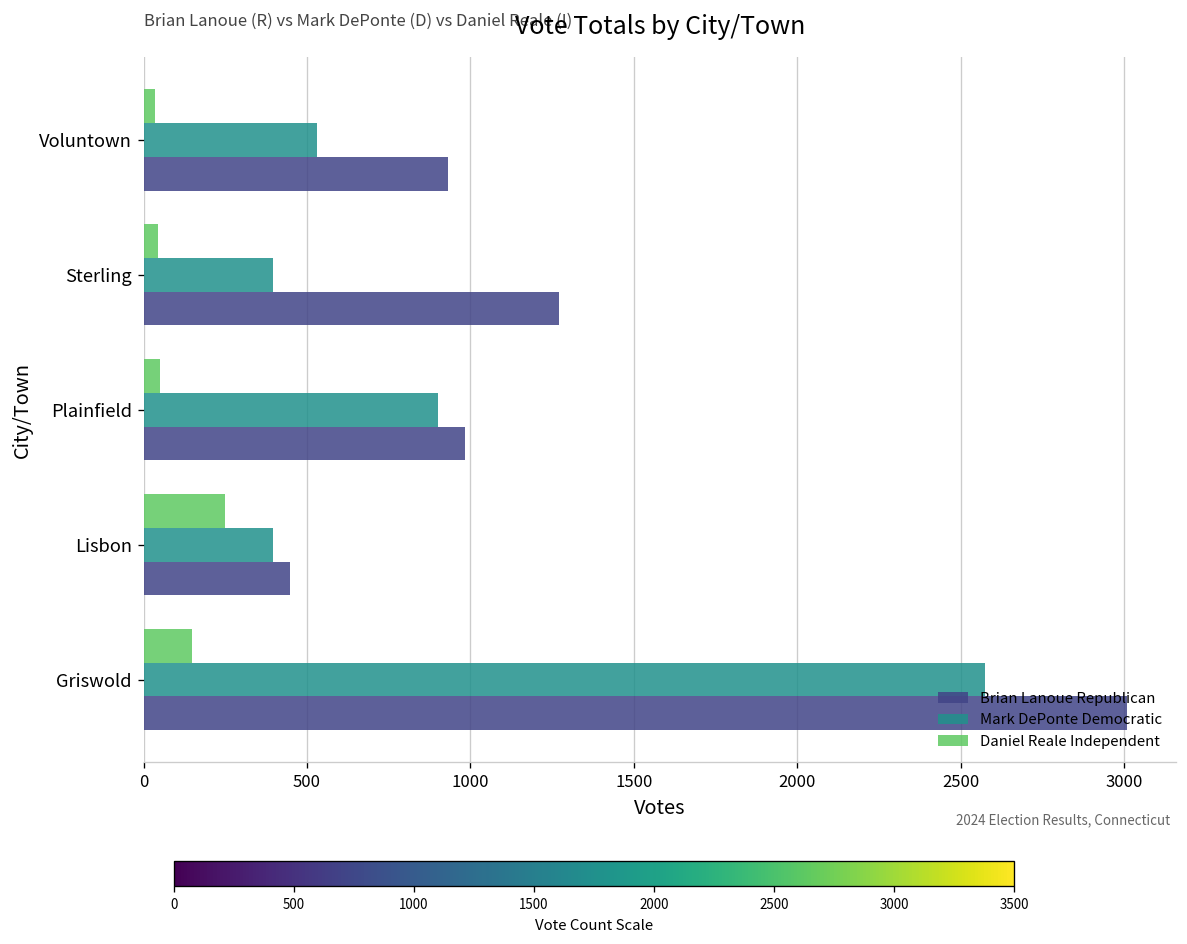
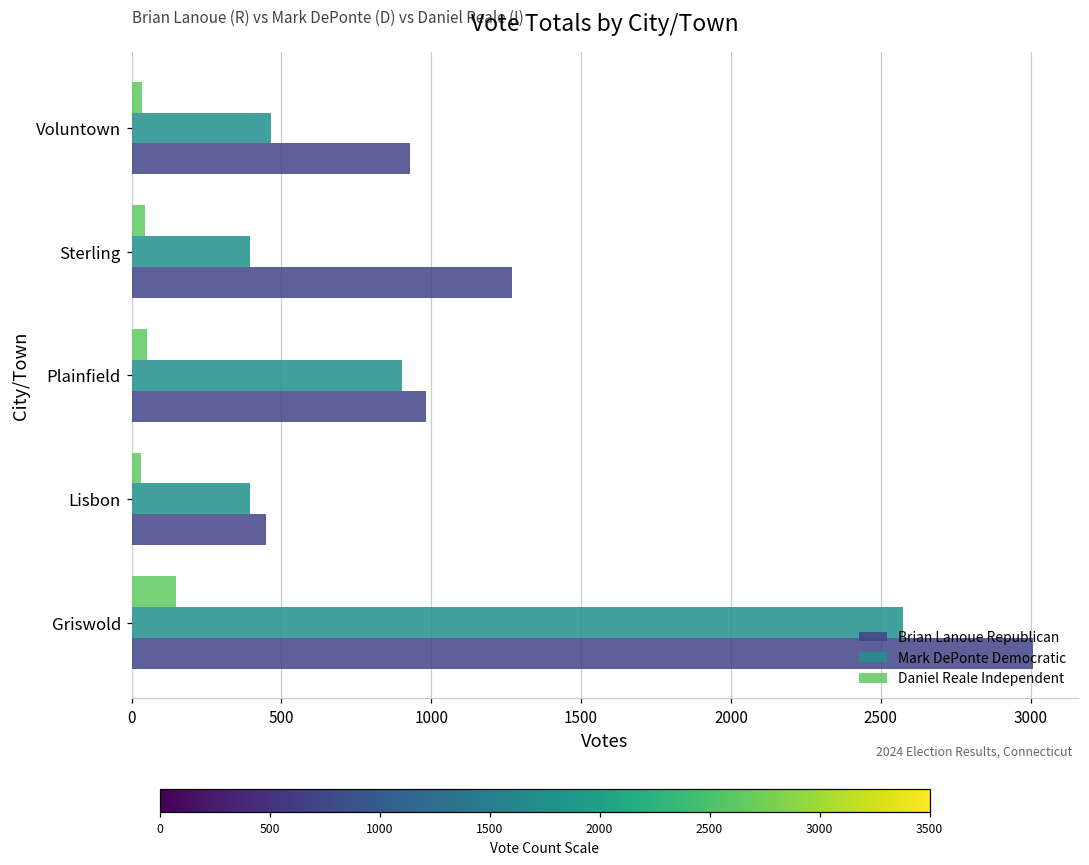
  {
    "Brian Lanoue Republican": {
      "Voluntown": 930,
      "Sterling": 1270,
      "Plainfield": 980,
      "Lisbon": 450,
      "Griswold": 3010
    },
    "Mark DePonte Democratic": {
-     "Voluntown": 530,
+     "Voluntown": 460,
      "Sterling": 400,
      "Plainfield": 900,
      "Lisbon": 400,
      "Griswold": 2580
    },
    "Daniel Reale Independent": {
      "Voluntown": 30,
      "Sterling": 50,
      "Plainfield": 50,
-     "Lisbon": 250,
+     "Lisbon": 30,
      "Griswold": 150
    }
  }
